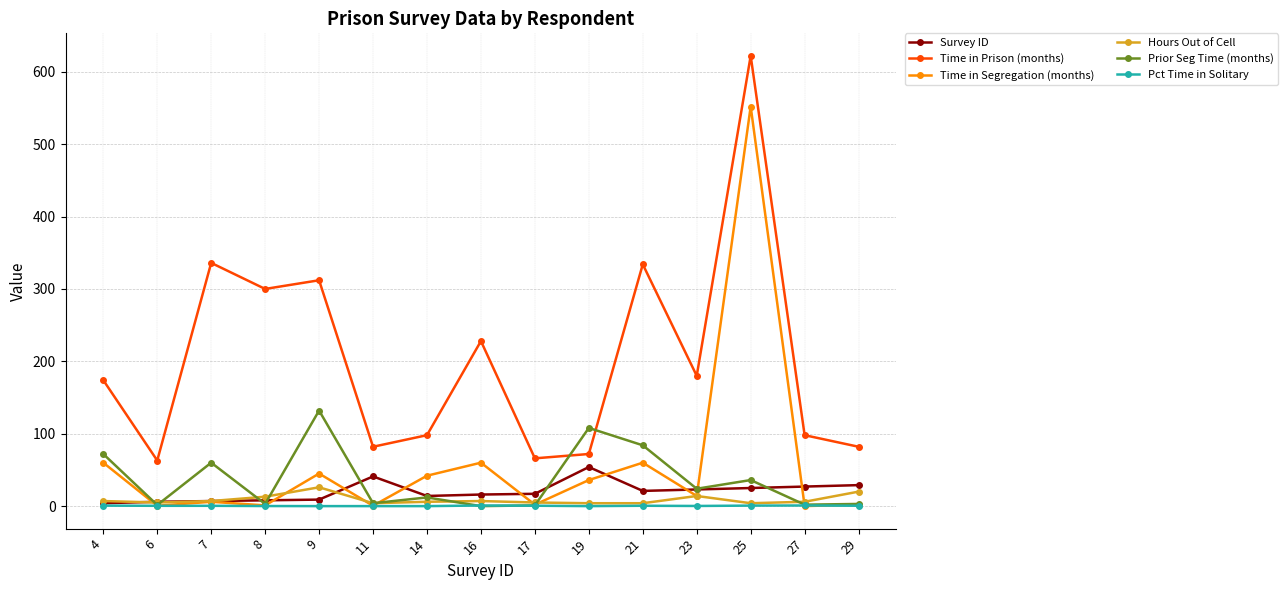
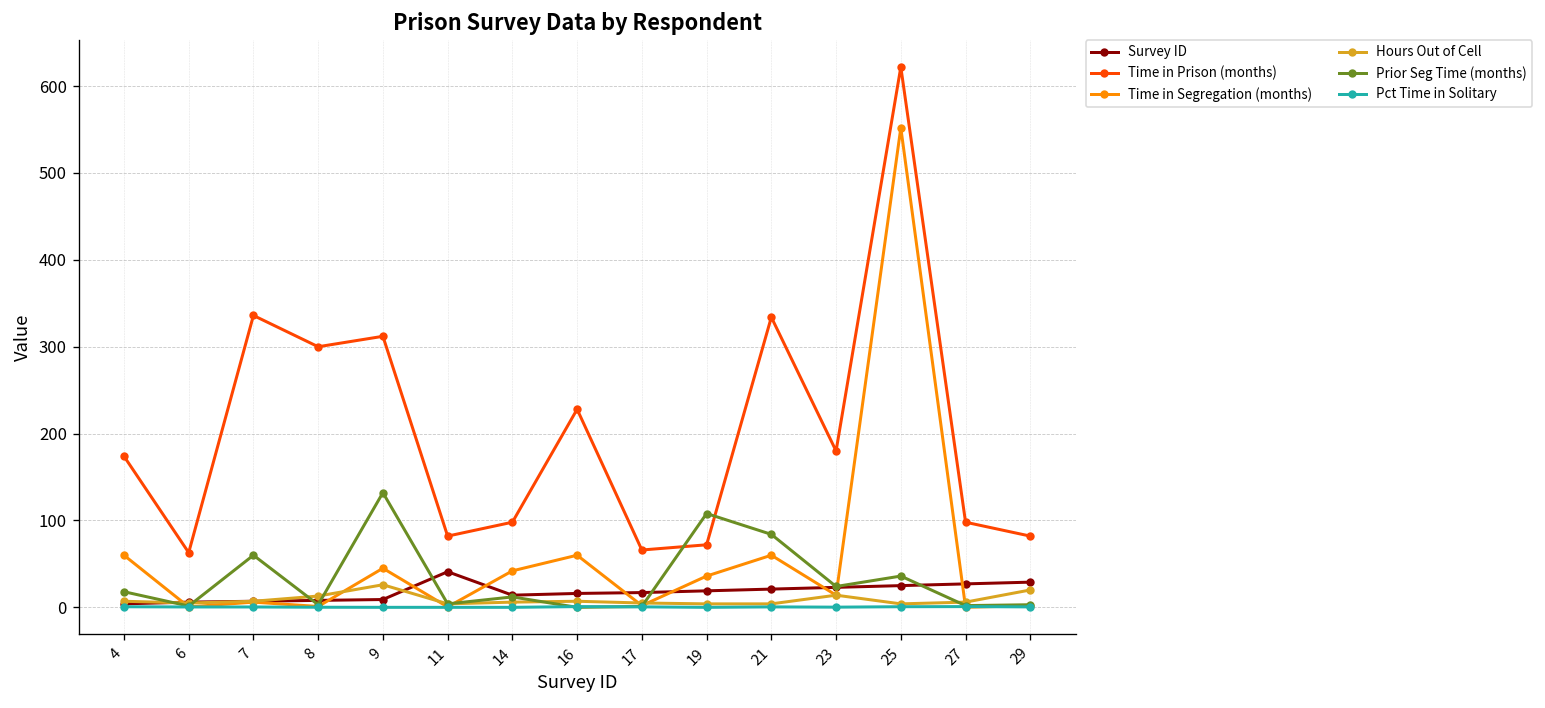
  {
    "Survey ID": {
      "8": 10,
      "9": 10,
      "11": 40,
      "16": 20,
      "17": 20,
-     "19": 50,
+     "19": 20,
      "21": 20,
      "25": 30,
      "27": 30,
      "29": 30
    },
    "Time in Prison (months)": {
      "4": 170,
      "6": 60,
      "7": 340,
      "8": 300,
      "9": 310,
      "11": 80,
      "14": 100,
      "16": 230,
      "17": 70,
      "19": 70,
      "21": 330,
      "23": 180,
      "25": 620,
      "27": 100,
      "29": 80
    },
    "Prior Seg Time (months)": {
-     "4": 70,
+     "4": 20,
      "7": 60,
      "9": 130,
      "19": 110,
      "21": 80,
      "25": 40
    },
    "Pct Time in Solitary": {
      "7": 0,
      "9": 0,
      "14": 0,
      "19": 0,
      "21": 0,
      "23": 0
    }
  }
